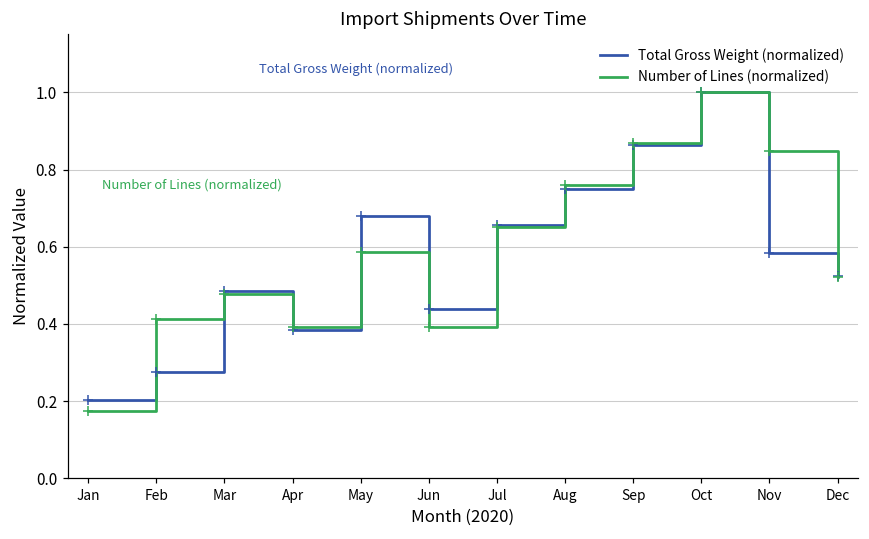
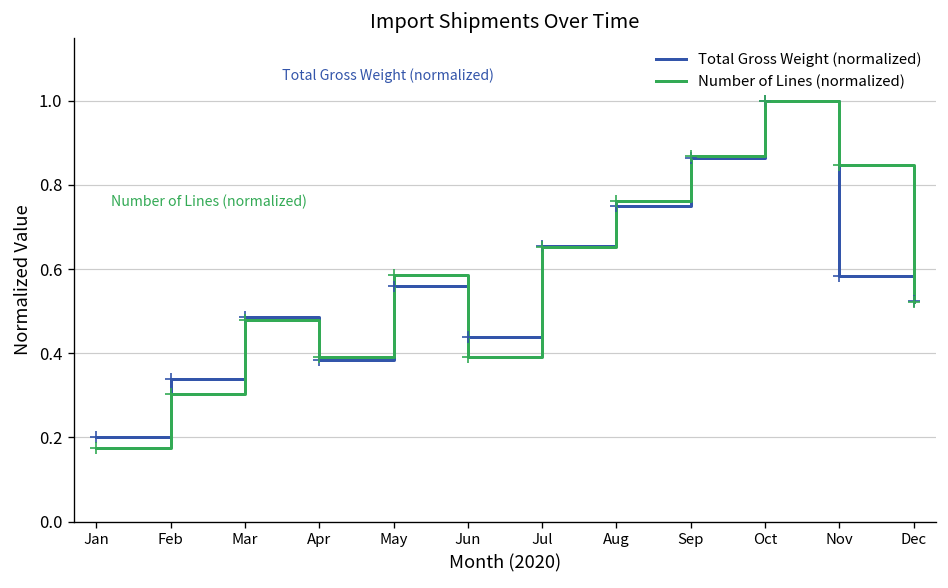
  {
    "Total Gross Weight (normalized)": {
      "Jan": 0.20,
-     "Feb": 0.28,
+     "Feb": 0.34,
      "Mar": 0.49,
      "Apr": 0.38,
-     "May": 0.68,
+     "May": 0.56,
      "Jun": 0.44,
      "Aug": 0.75,
      "Nov": 0.58
    },
    "Number of Lines (normalized)": {
      "Jan": 0.17,
-     "Feb": 0.41,
+     "Feb": 0.30,
      "Mar": 0.48,
      "Apr": 0.39,
      "May": 0.59,
      "Jun": 0.39,
      "Aug": 0.76,
      "Nov": 0.85
    }
  }
